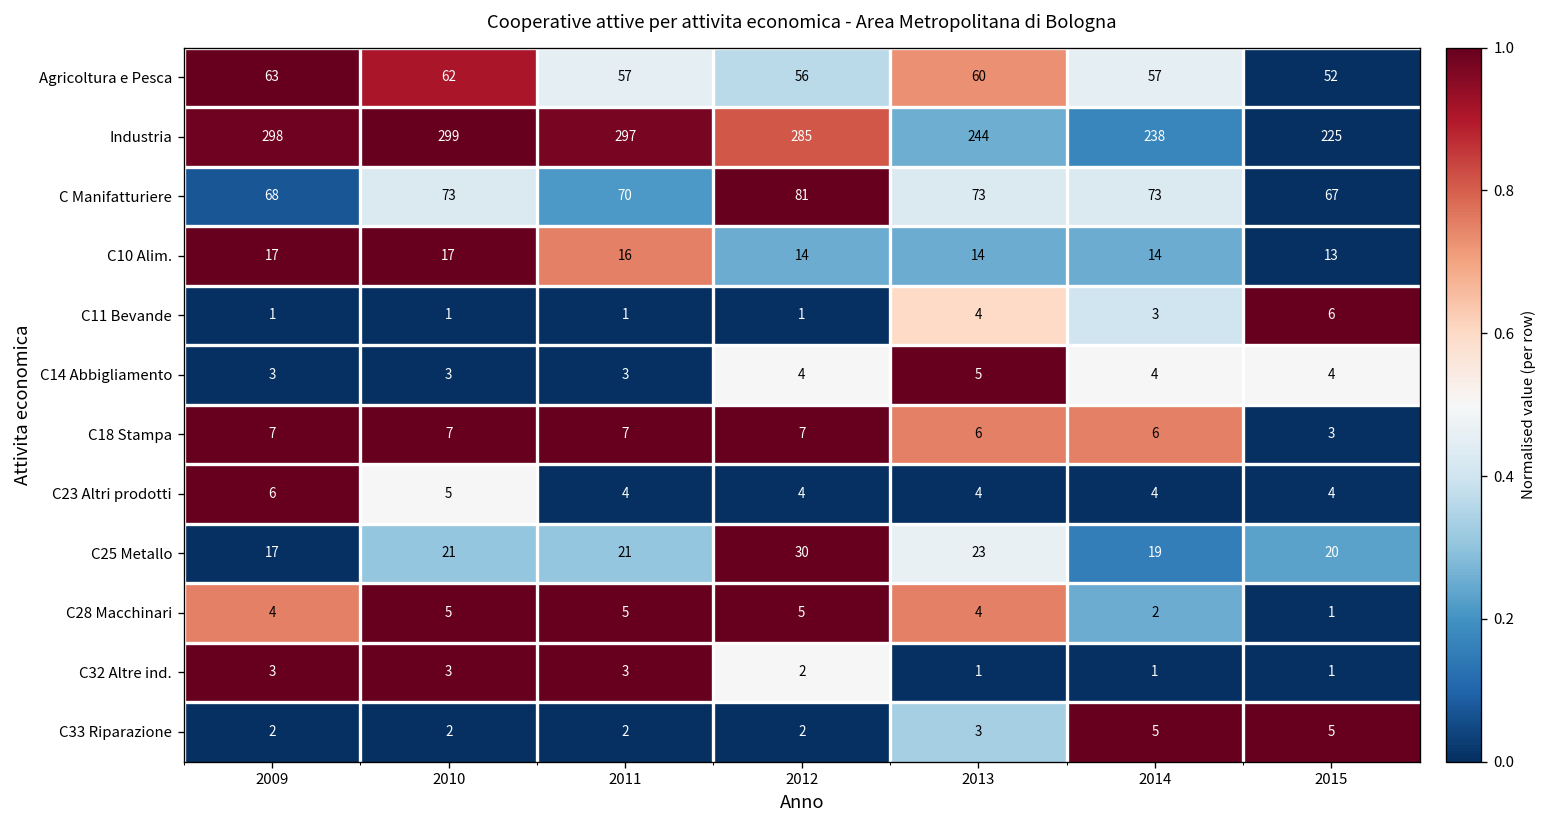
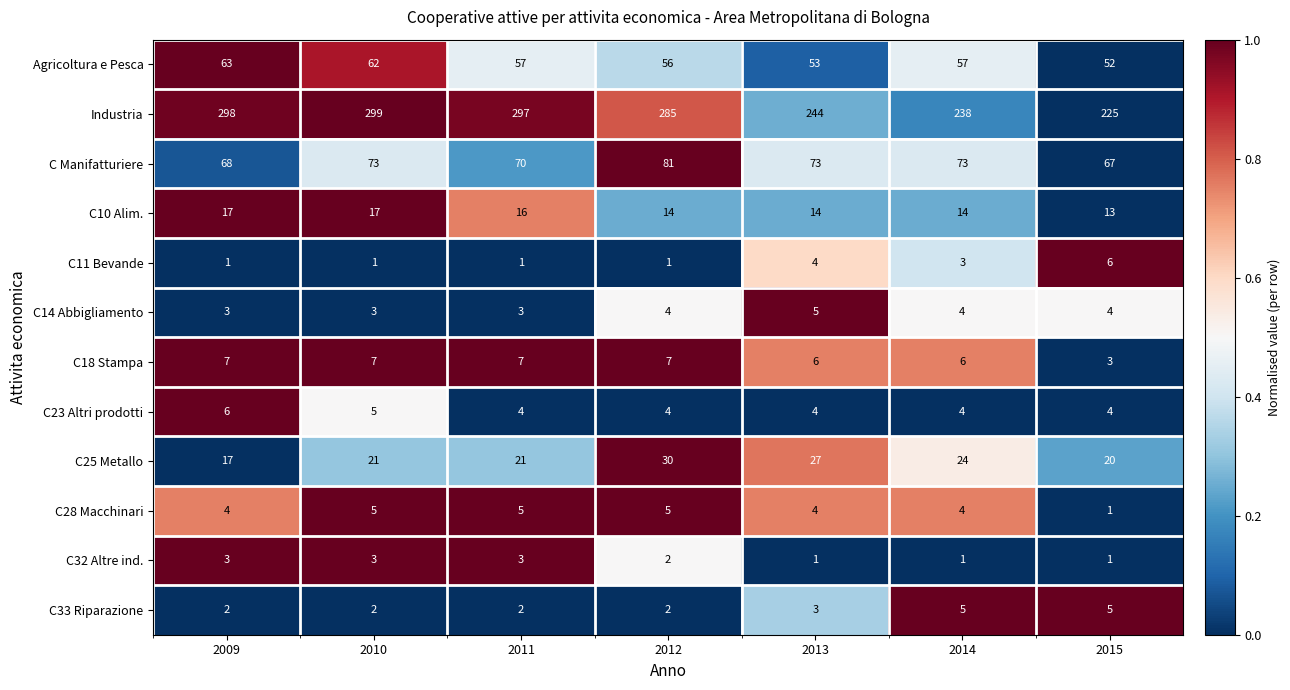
  {
    "Agricoltura e Pesca": {
      "2009": 63,
      "2010": 62,
      "2011": 57,
      "2012": 56,
-     "2013": 60,
+     "2013": 53,
      "2014": 57,
      "2015": 52
    },
    "Industria": {
      "2009": 298,
      "2010": 299,
      "2011": 297,
      "2012": 285,
      "2013": 244,
      "2014": 238,
      "2015": 225
    },
    "C Manifatturiere": {
      "2009": 68,
      "2010": 73,
      "2011": 70,
      "2012": 81,
      "2013": 73,
      "2014": 73,
      "2015": 67
    },
    "C10 Alim.": {
      "2009": 17,
      "2010": 17,
      "2011": 16,
      "2012": 14,
      "2013": 14,
      "2014": 14,
      "2015": 13
    },
    "C11 Bevande": {
      "2009": 1,
      "2010": 1,
      "2011": 1,
      "2012": 1,
      "2013": 4,
      "2014": 3,
      "2015": 6
    },
    "C14 Abbigliamento": {
      "2009": 3,
      "2010": 3,
      "2011": 3,
      "2012": 4,
      "2013": 5,
      "2014": 4,
      "2015": 4
    },
    "C18 Stampa": {
      "2009": 7,
      "2010": 7,
      "2011": 7,
      "2012": 7,
      "2013": 6,
      "2014": 6,
      "2015": 3
    },
    "C23 Altri prodotti": {
      "2009": 6,
      "2010": 5,
      "2011": 4,
      "2012": 4,
      "2013": 4,
      "2014": 4,
      "2015": 4
    },
    "C25 Metallo": {
      "2009": 17,
      "2010": 21,
      "2011": 21,
      "2012": 30,
-     "2013": 23,
-     "2014": 19,
+     "2013": 27,
+     "2014": 24,
      "2015": 20
    },
    "C28 Macchinari": {
      "2009": 4,
      "2010": 5,
      "2011": 5,
      "2012": 5,
      "2013": 4,
-     "2014": 2,
+     "2014": 4,
      "2015": 1
    },
    "C32 Altre ind.": {
      "2009": 3,
      "2010": 3,
      "2011": 3,
      "2012": 2,
      "2013": 1,
      "2014": 1,
      "2015": 1
    },
    "C33 Riparazione": {
      "2009": 2,
      "2010": 2,
      "2011": 2,
      "2012": 2,
      "2013": 3,
      "2014": 5,
      "2015": 5
    }
  }
